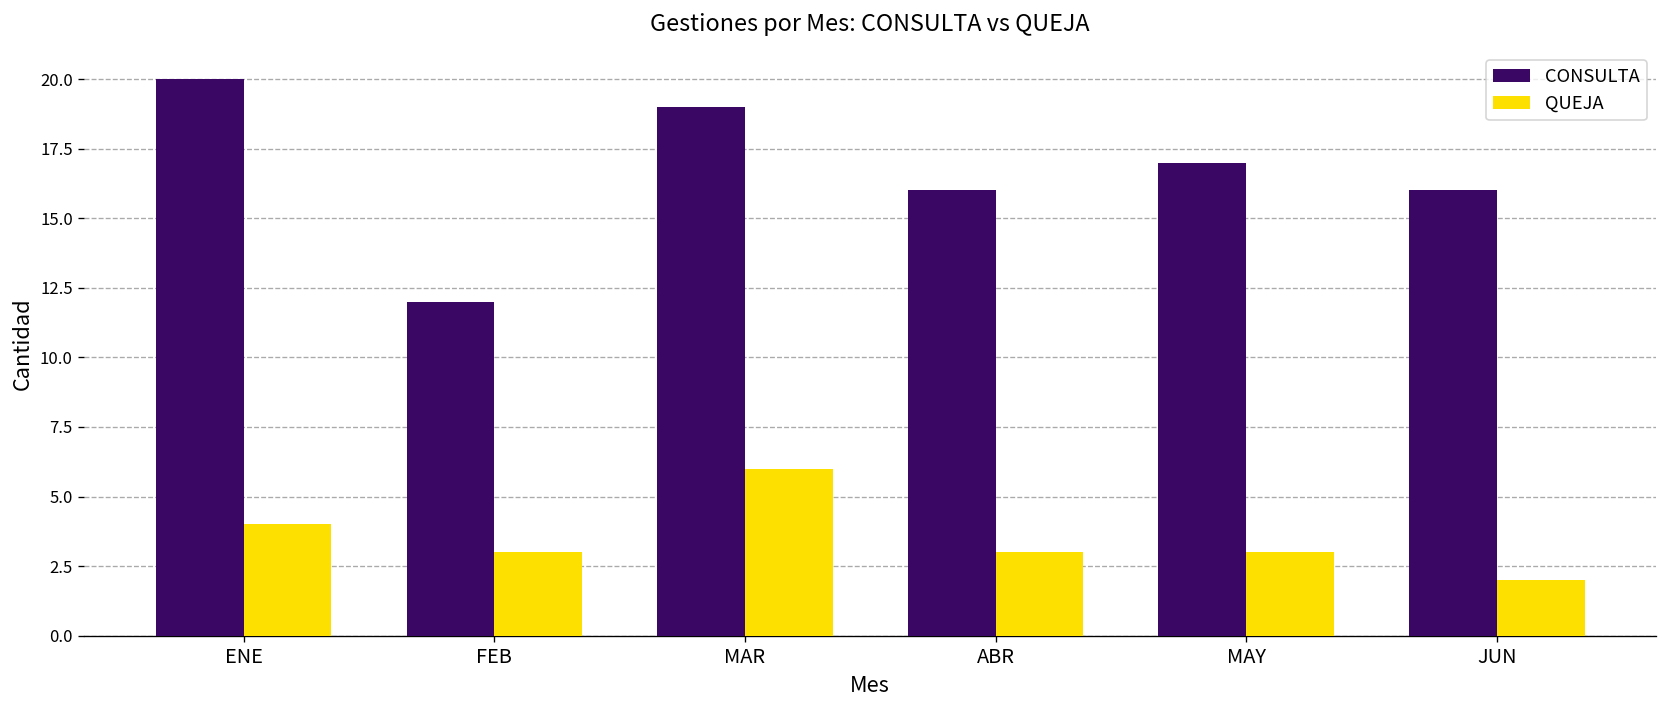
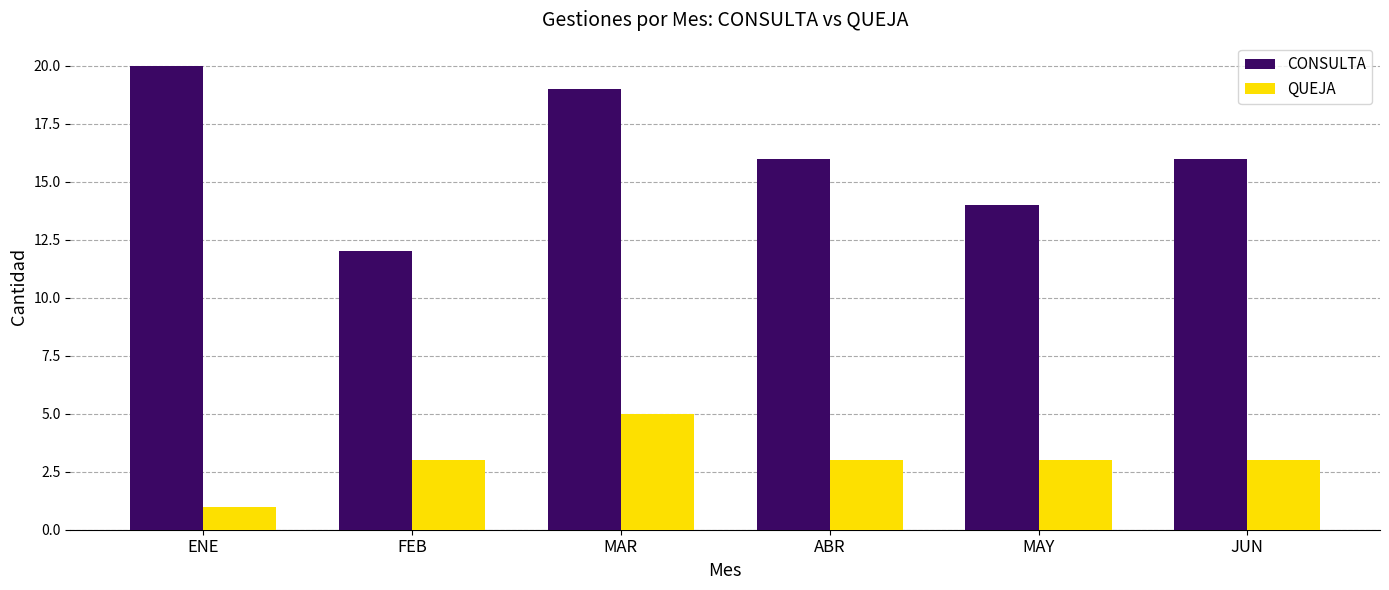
  {
    "CONSULTA": {
      "ENE": 20,
      "FEB": 12,
      "MAR": 19,
      "ABR": 16,
-     "MAY": 17,
+     "MAY": 14,
      "JUN": 16
    },
    "QUEJA": {
-     "ENE": 4,
+     "ENE": 1,
      "FEB": 3,
-     "MAR": 6,
+     "MAR": 5,
      "ABR": 3,
      "MAY": 3,
-     "JUN": 2
+     "JUN": 3
    }
  }
